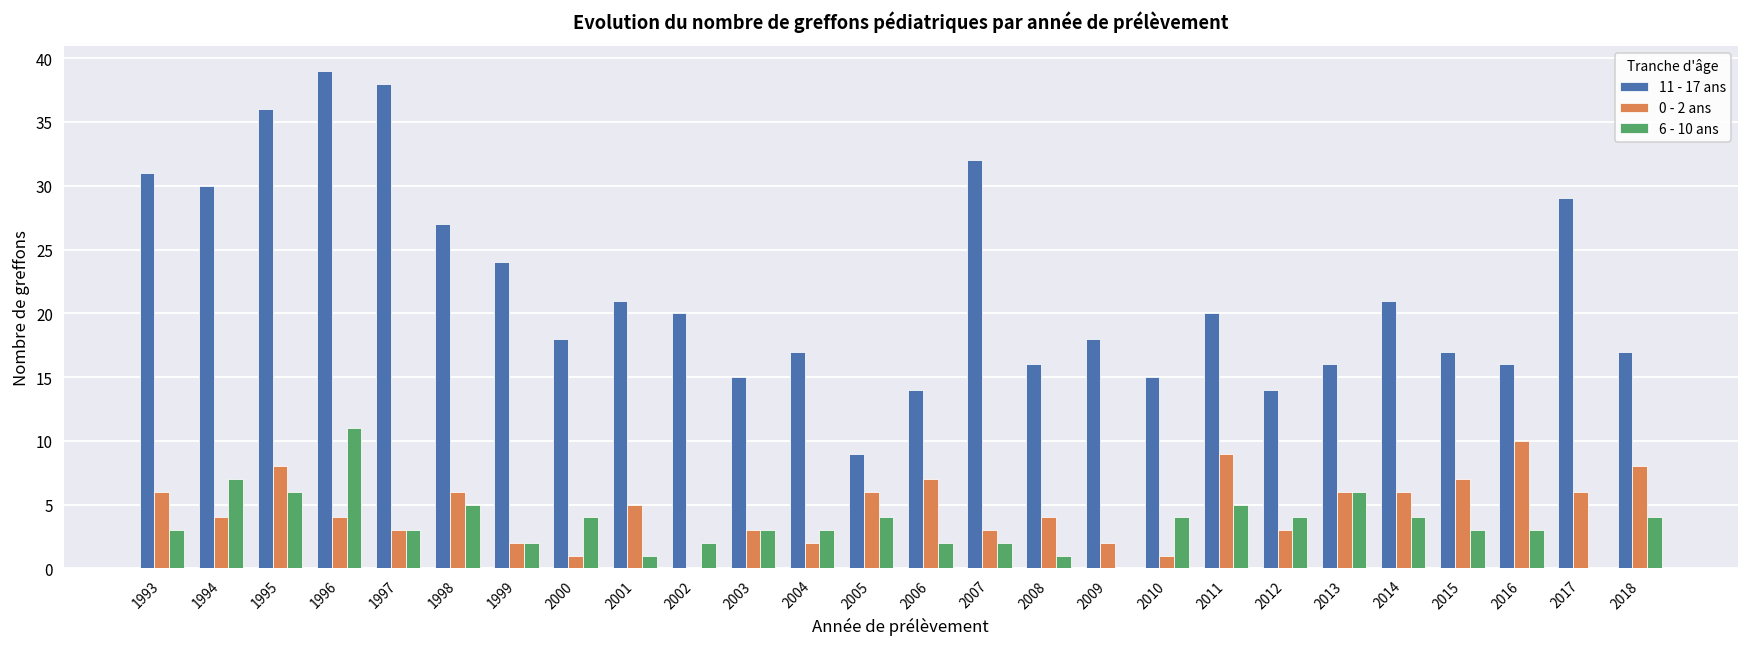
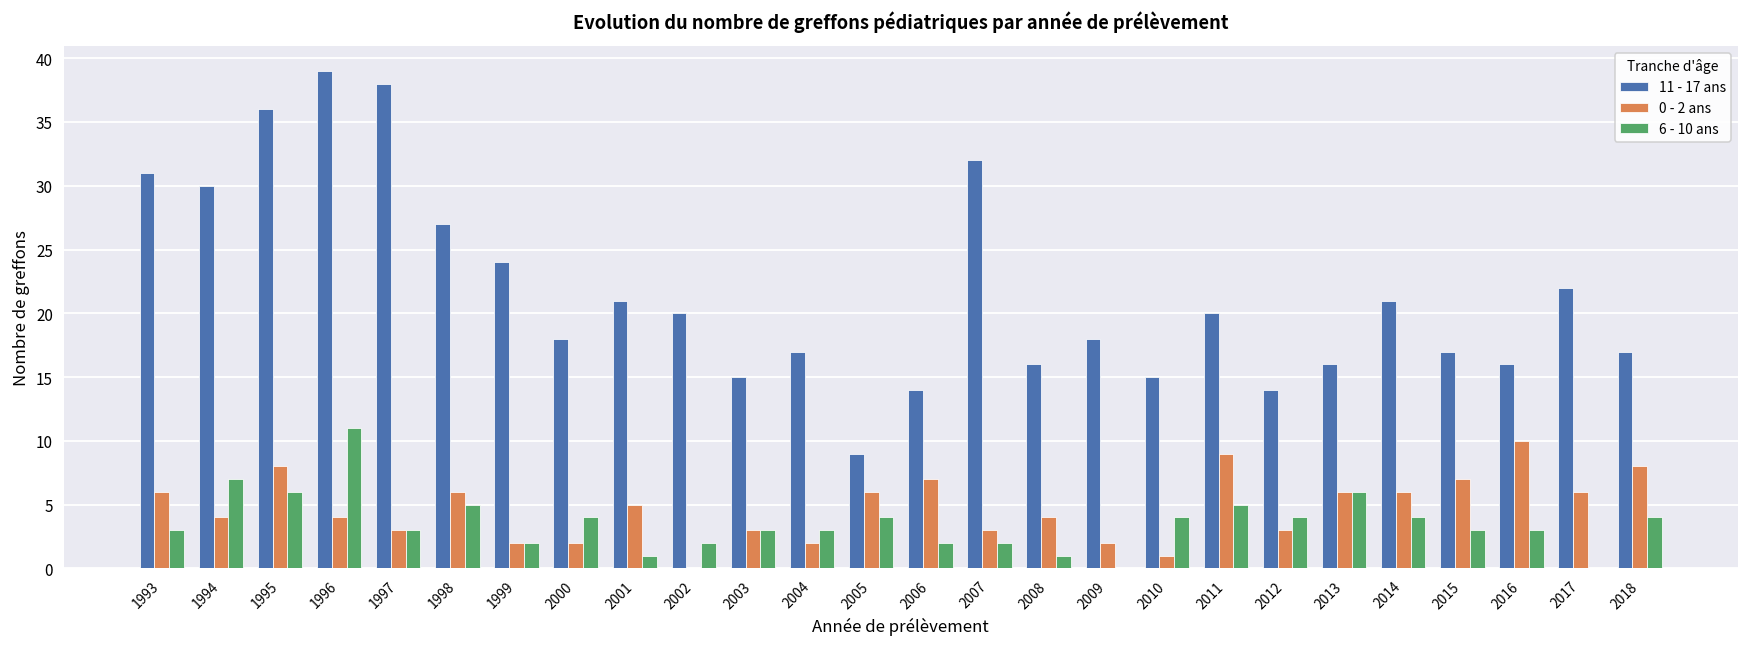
  {
    "11 - 17 ans": {
      "1993": 31,
      "1994": 30,
      "1995": 36,
      "1996": 39,
      "1997": 38,
      "1998": 27,
      "1999": 24,
      "2000": 18,
      "2001": 21,
      "2002": 20,
      "2003": 15,
      "2004": 17,
      "2005": 9,
      "2006": 14,
      "2007": 32,
      "2008": 16,
      "2009": 18,
      "2010": 15,
      "2011": 20,
      "2012": 14,
      "2013": 16,
      "2014": 21,
      "2015": 17,
      "2016": 16,
-     "2017": 29,
+     "2017": 22,
      "2018": 17
    },
    "0 - 2 ans": {
      "1993": 6,
      "1994": 4,
      "1995": 8,
      "1996": 4,
      "1997": 3,
      "1998": 6,
      "1999": 2,
-     "2000": 1,
+     "2000": 2,
      "2001": 5,
      "2002": 0,
      "2003": 3,
      "2004": 2,
      "2005": 6,
      "2006": 7,
      "2007": 3,
      "2008": 4,
      "2009": 2,
      "2010": 1,
      "2011": 9,
      "2012": 3,
      "2013": 6,
      "2014": 6,
      "2015": 7,
      "2016": 10,
      "2017": 6,
      "2018": 8
    },
    "6 - 10 ans": {
      "1993": 3,
      "1994": 7,
      "1995": 6,
      "1996": 11,
      "1997": 3,
      "1998": 5,
      "1999": 2,
      "2000": 4,
      "2001": 1,
      "2002": 2,
      "2003": 3,
      "2004": 3,
      "2005": 4,
      "2006": 2,
      "2007": 2,
      "2008": 1,
      "2009": 0,
      "2010": 4,
      "2011": 5,
      "2012": 4,
      "2013": 6,
      "2014": 4,
      "2015": 3,
      "2016": 3,
      "2017": 0,
      "2018": 4
    }
  }
